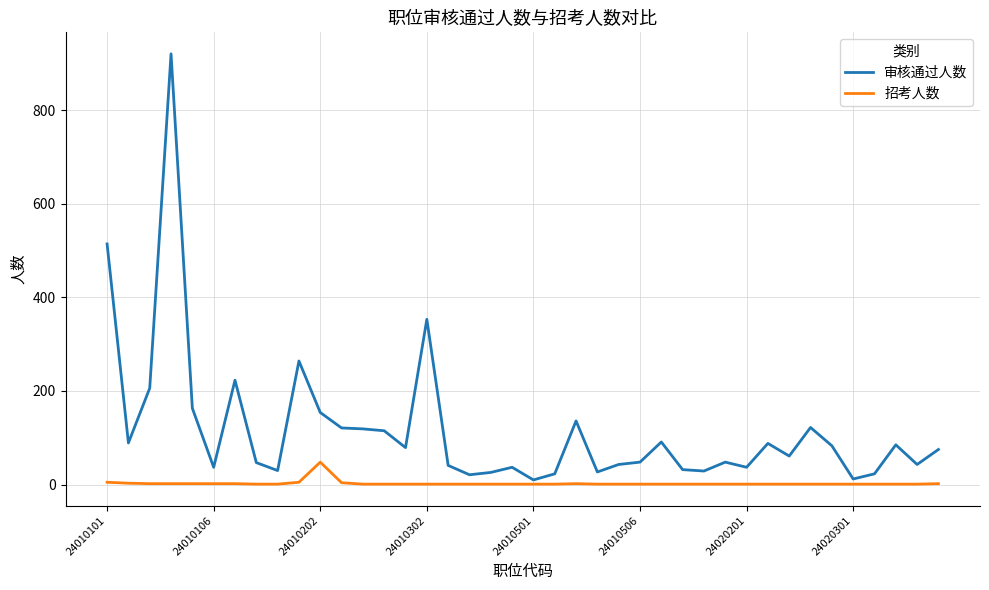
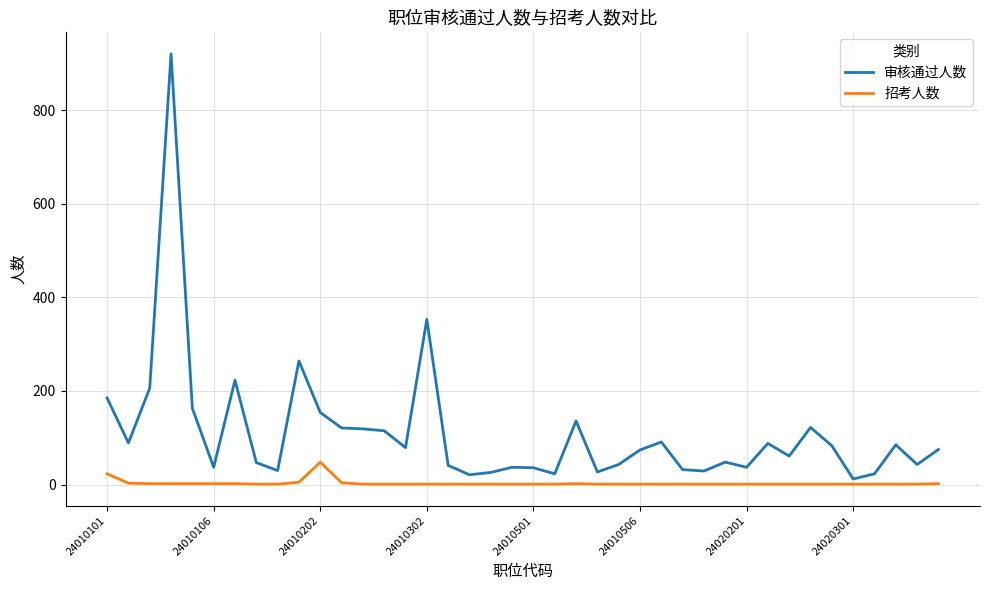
  {
    "审核通过人数": {
-     "24010101": 510,
+     "24010101": 190,
      "24010106": 40,
      "24010202": 150,
      "24010302": 350,
-     "24010501": 10,
-     "24010506": 50,
+     "24010501": 40,
+     "24010506": 70,
      "24020201": 40,
      "24020301": 10
    },
    "招考人数": {
-     "24010101": 10,
+     "24010101": 20,
      "24010106": 0,
      "24010202": 50,
      "24010302": 0,
      "24010501": 0,
      "24010506": 0,
      "24020201": 0,
      "24020301": 0
    }
  }
